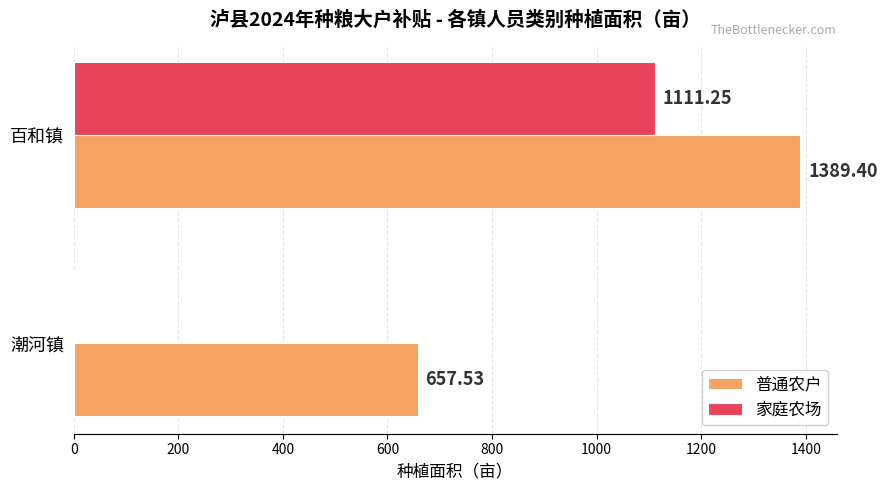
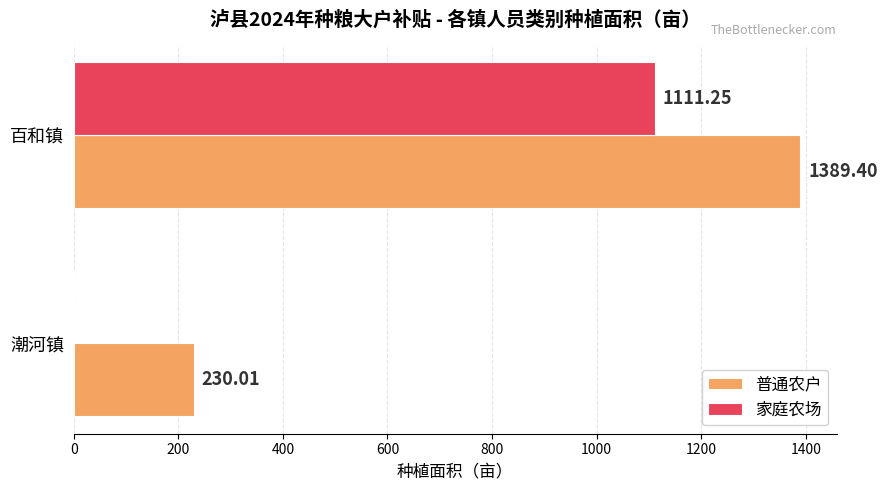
  {
    "普通农户": {
      "百和镇": 1389.40,
-     "潮河镇": 657.53
+     "潮河镇": 230.01
    },
    "家庭农场": {
      "百和镇": 1111.25
    }
  }
